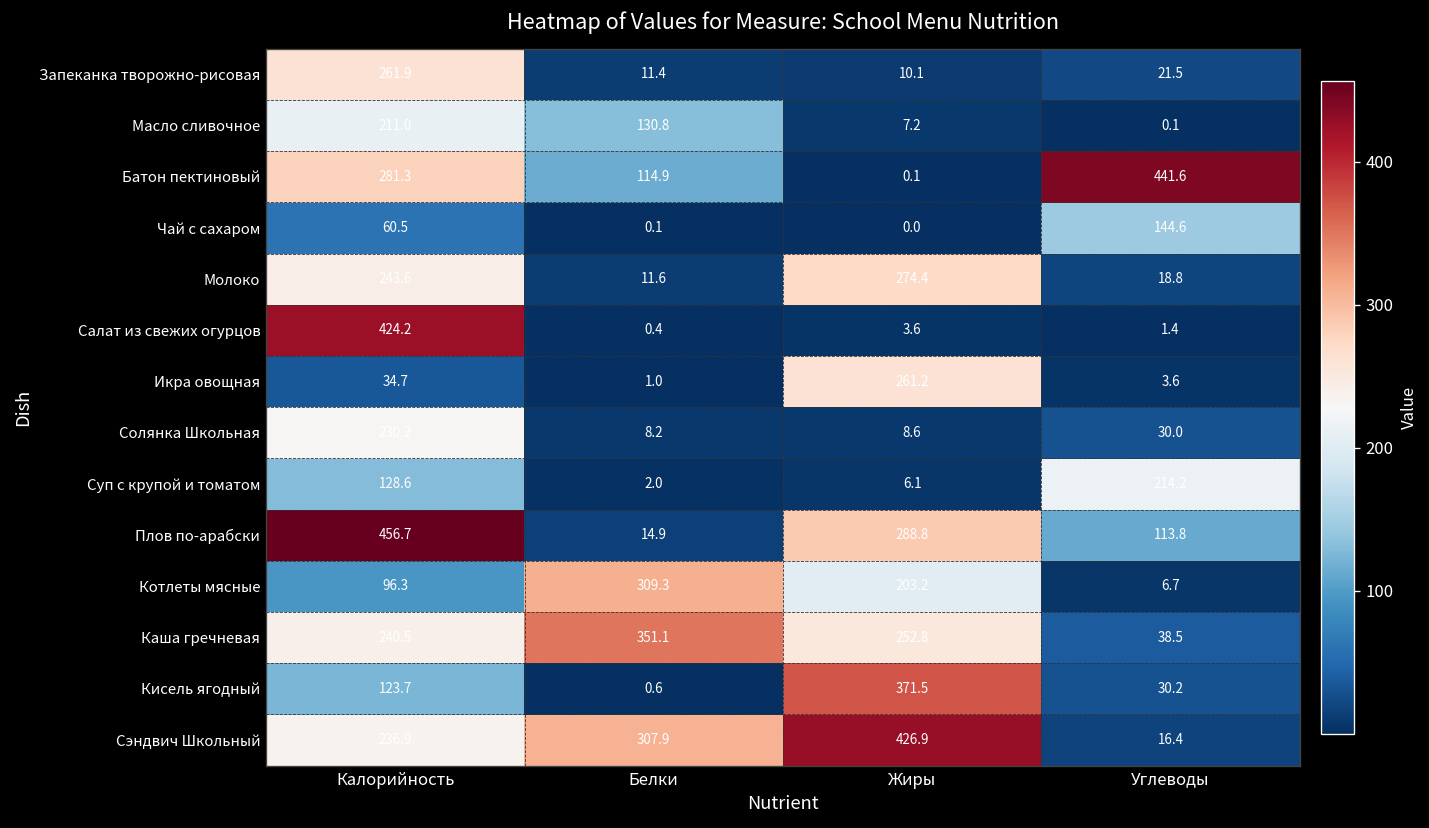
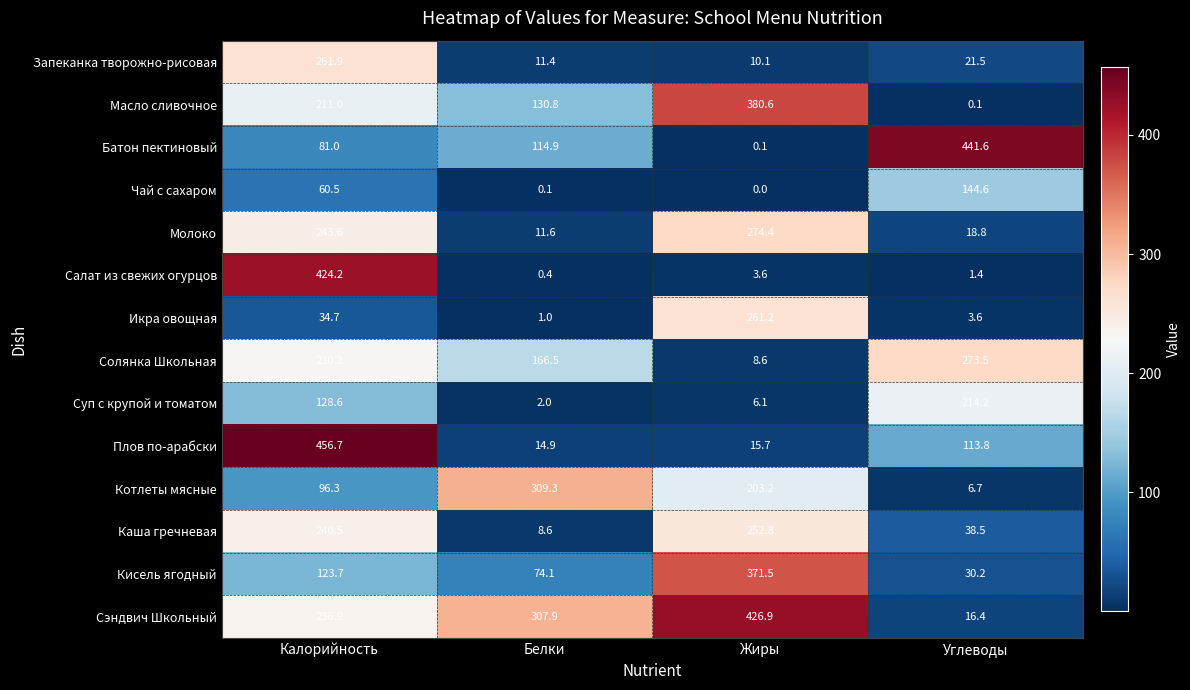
  {
    "Запеканка творожно-рисовая": {
      "Белки": 11.4,
      "Жиры": 10.1,
      "Углеводы": 21.5
    },
    "Масло сливочное": {
      "Белки": 130.8,
-     "Жиры": 7.2,
+     "Жиры": 380.6,
      "Углеводы": 0.1
    },
    "Батон пектиновый": {
-     "Калорийность": 281.3,
+     "Калорийность": 81.0,
      "Белки": 114.9,
      "Жиры": 0.1,
      "Углеводы": 441.6
    },
    "Чай с сахаром": {
      "Калорийность": 60.5,
      "Белки": 0.1,
      "Жиры": 0.0,
      "Углеводы": 144.6
    },
    "Молоко": {
      "Белки": 11.6,
      "Жиры": 274.4,
      "Углеводы": 18.8
    },
    "Салат из свежих огурцов": {
      "Калорийность": 424.2,
      "Белки": 0.4,
      "Жиры": 3.6,
      "Углеводы": 1.4
    },
    "Икра овощная": {
      "Калорийность": 34.7,
      "Белки": 1.0,
      "Углеводы": 3.6
    },
    "Солянка Школьная": {
-     "Белки": 8.2,
+     "Белки": 166.5,
      "Жиры": 8.6,
-     "Углеводы": 30.0
+     "Углеводы": 273.5
    },
    "Суп с крупой и томатом": {
      "Калорийность": 128.6,
      "Белки": 2.0,
      "Жиры": 6.1
    },
    "Плов по-арабски": {
      "Калорийность": 456.7,
      "Белки": 14.9,
-     "Жиры": 288.8,
+     "Жиры": 15.7,
      "Углеводы": 113.8
    },
    "Котлеты мясные": {
      "Калорийность": 96.3,
      "Белки": 309.3,
      "Углеводы": 6.7
    },
    "Каша гречневая": {
-     "Белки": 351.1,
+     "Белки": 8.6,
      "Углеводы": 38.5
    },
    "Кисель ягодный": {
      "Калорийность": 123.7,
-     "Белки": 0.6,
+     "Белки": 74.1,
      "Жиры": 371.5,
      "Углеводы": 30.2
    },
    "Сэндвич Школьный": {
      "Белки": 307.9,
      "Жиры": 426.9,
      "Углеводы": 16.4
    }
  }
